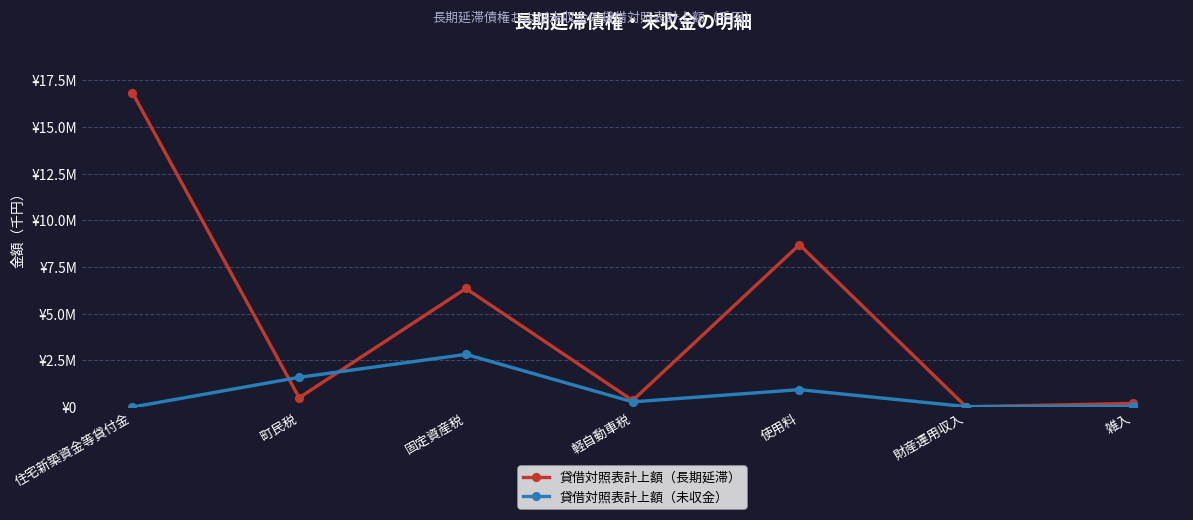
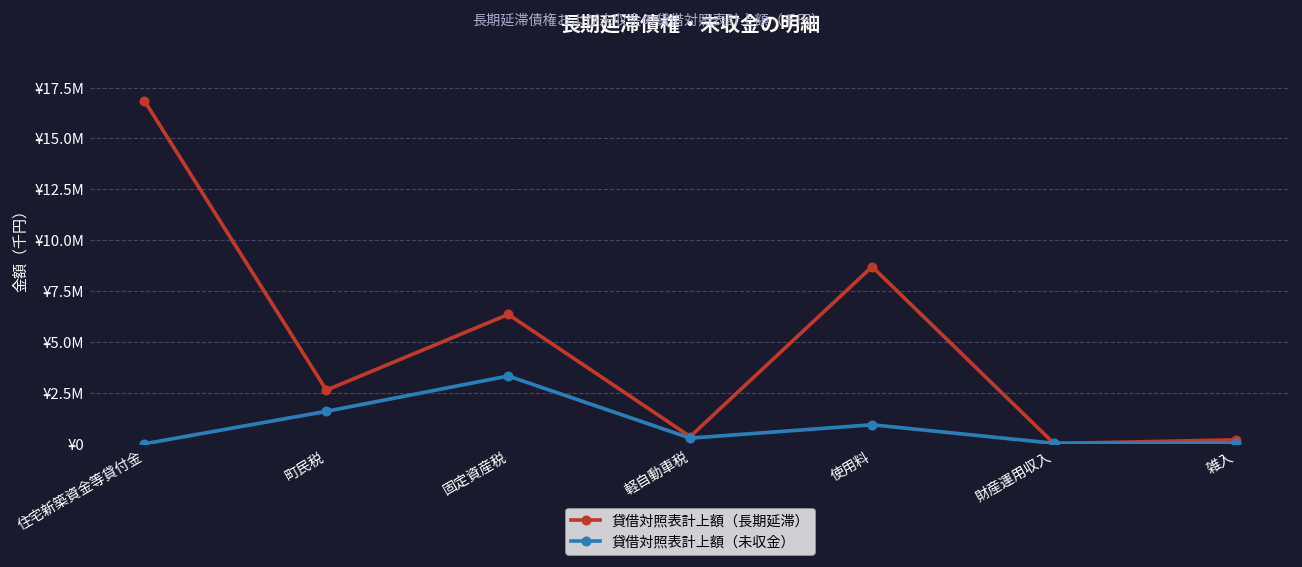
  {
    "貸借対照表計上額（長期延滞）": {
      "住宅新築資金等貸付金": "¥16800000",
-     "町民税": "¥500000",
+     "町民税": "¥2600000",
      "固定資産税": "¥6400000",
      "使用料": "¥8700000",
      "雑入": "¥200000"
    },
    "貸借対照表計上額（未収金）": {
      "住宅新築資金等貸付金": "¥0",
      "町民税": "¥1600000",
-     "固定資産税": "¥2800000",
+     "固定資産税": "¥3300000",
      "使用料": "¥900000",
      "雑入": "¥0"
    }
  }
